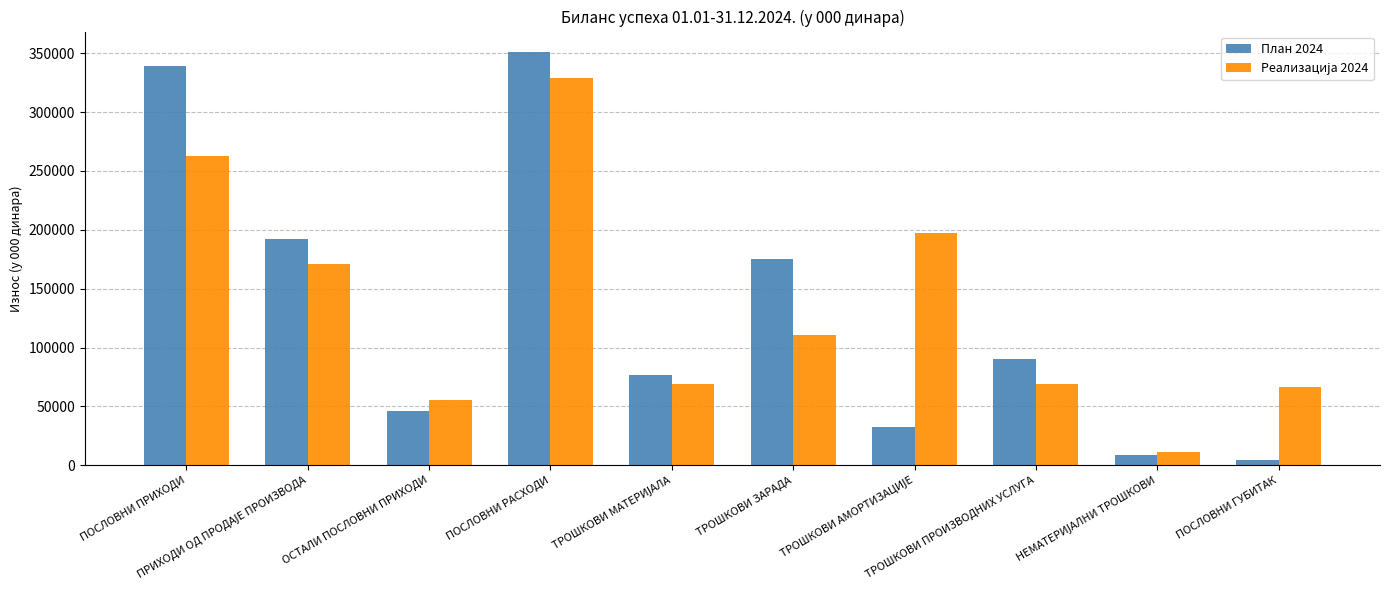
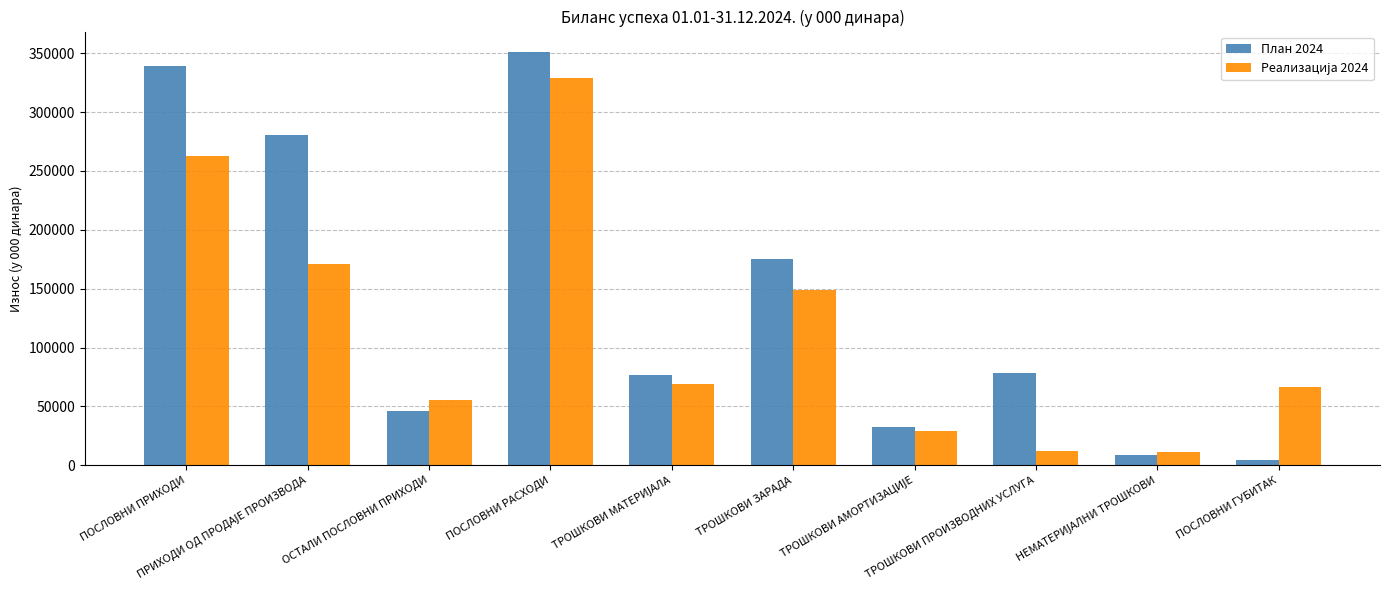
  {
    "План 2024": {
      "ПОСЛОВНИ ПРИХОДИ": 339000,
-     "ПРИХОДИ ОД ПРОДАЈЕ ПРОИЗВОДА": 192000,
+     "ПРИХОДИ ОД ПРОДАЈЕ ПРОИЗВОДА": 281000,
      "ОСТАЛИ ПОСЛОВНИ ПРИХОДИ": 46000,
      "ПОСЛОВНИ РАСХОДИ": 351000,
      "ТРОШКОВИ МАТЕРИЈАЛА": 76000,
      "ТРОШКОВИ ЗАРАДА": 175000,
      "ТРОШКОВИ АМОРТИЗАЦИЈЕ": 32000,
-     "ТРОШКОВИ ПРОИЗВОДНИХ УСЛУГА": 90000,
+     "ТРОШКОВИ ПРОИЗВОДНИХ УСЛУГА": 78000,
      "НЕМАТЕРИЈАЛНИ ТРОШКОВИ": 8000,
      "ПОСЛОВНИ ГУБИТАК": 4000
    },
    "Реализација 2024": {
      "ПОСЛОВНИ ПРИХОДИ": 263000,
      "ПРИХОДИ ОД ПРОДАЈЕ ПРОИЗВОДА": 171000,
      "ОСТАЛИ ПОСЛОВНИ ПРИХОДИ": 55000,
      "ПОСЛОВНИ РАСХОДИ": 329000,
      "ТРОШКОВИ МАТЕРИЈАЛА": 69000,
-     "ТРОШКОВИ ЗАРАДА": 110000,
-     "ТРОШКОВИ АМОРТИЗАЦИЈЕ": 197000,
-     "ТРОШКОВИ ПРОИЗВОДНИХ УСЛУГА": 69000,
+     "ТРОШКОВИ ЗАРАДА": 149000,
+     "ТРОШКОВИ АМОРТИЗАЦИЈЕ": 29000,
+     "ТРОШКОВИ ПРОИЗВОДНИХ УСЛУГА": 12000,
      "НЕМАТЕРИЈАЛНИ ТРОШКОВИ": 11000,
      "ПОСЛОВНИ ГУБИТАК": 66000
    }
  }
